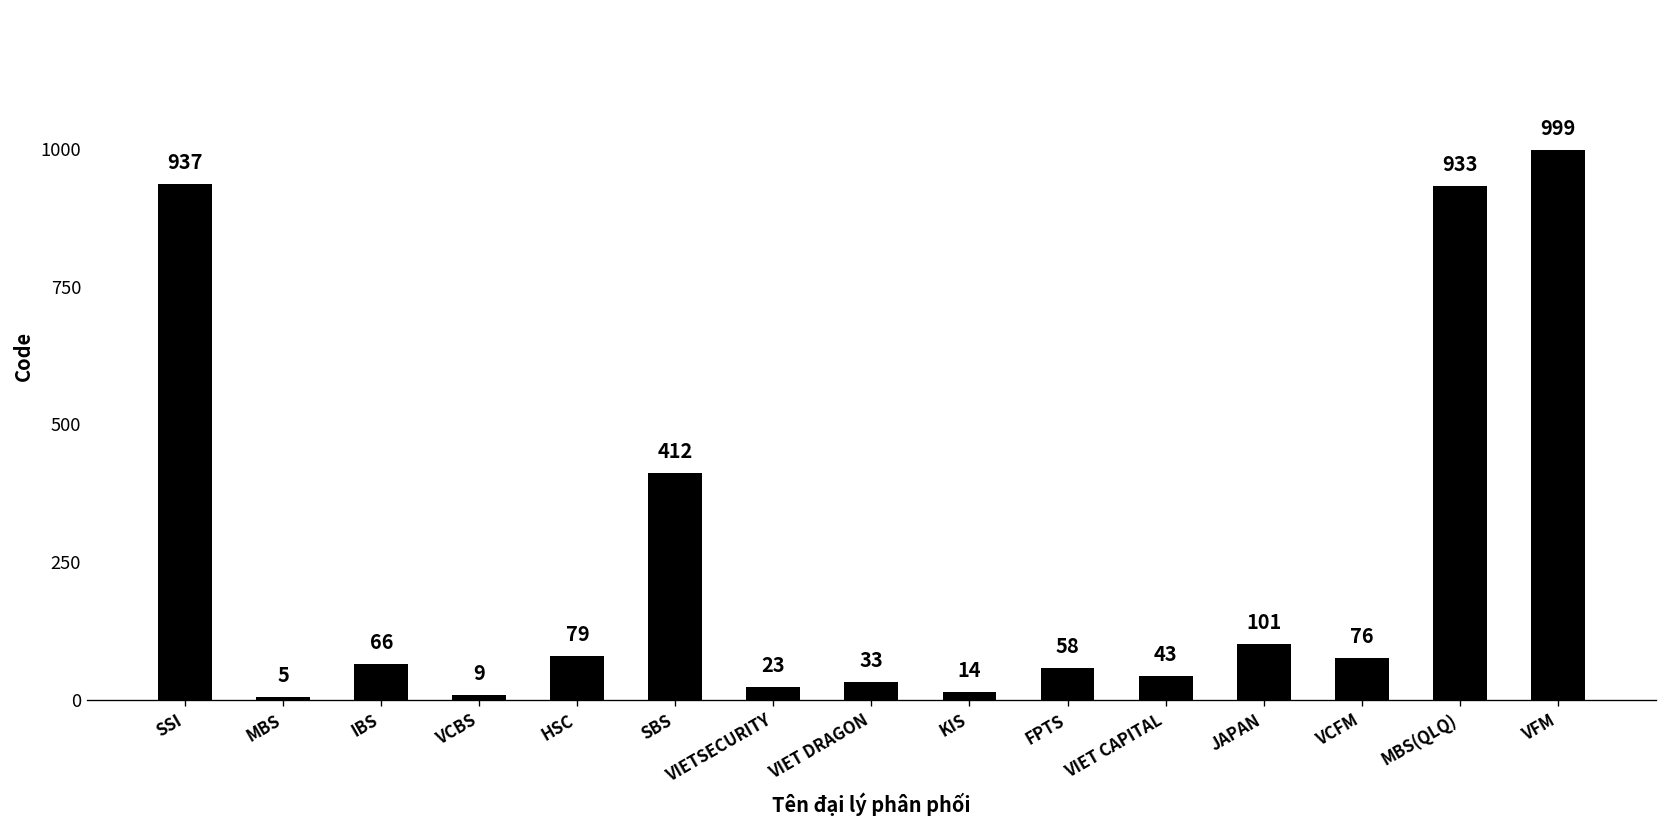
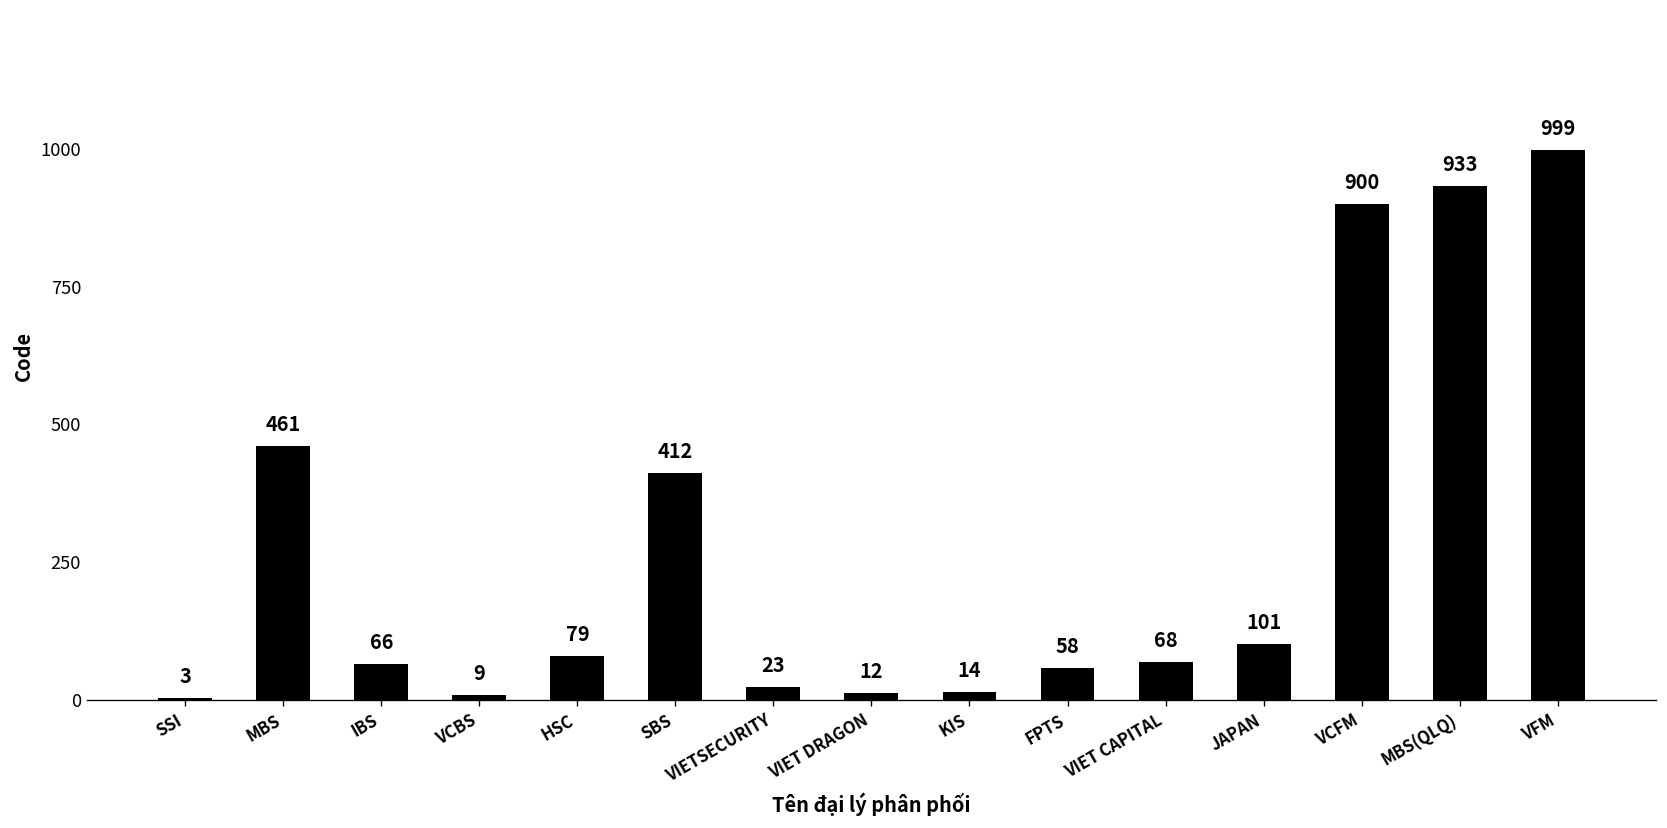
  {
-   "SSI": 937,
-   "MBS": 5,
+   "SSI": 3,
+   "MBS": 461,
    "IBS": 66,
    "VCBS": 9,
    "HSC": 79,
    "SBS": 412,
    "VIETSECURITY": 23,
-   "VIET DRAGON": 33,
+   "VIET DRAGON": 12,
    "KIS": 14,
    "FPTS": 58,
-   "VIET CAPITAL": 43,
+   "VIET CAPITAL": 68,
    "JAPAN": 101,
-   "VCFM": 76,
+   "VCFM": 900,
    "MBS(QLQ)": 933,
    "VFM": 999
  }
